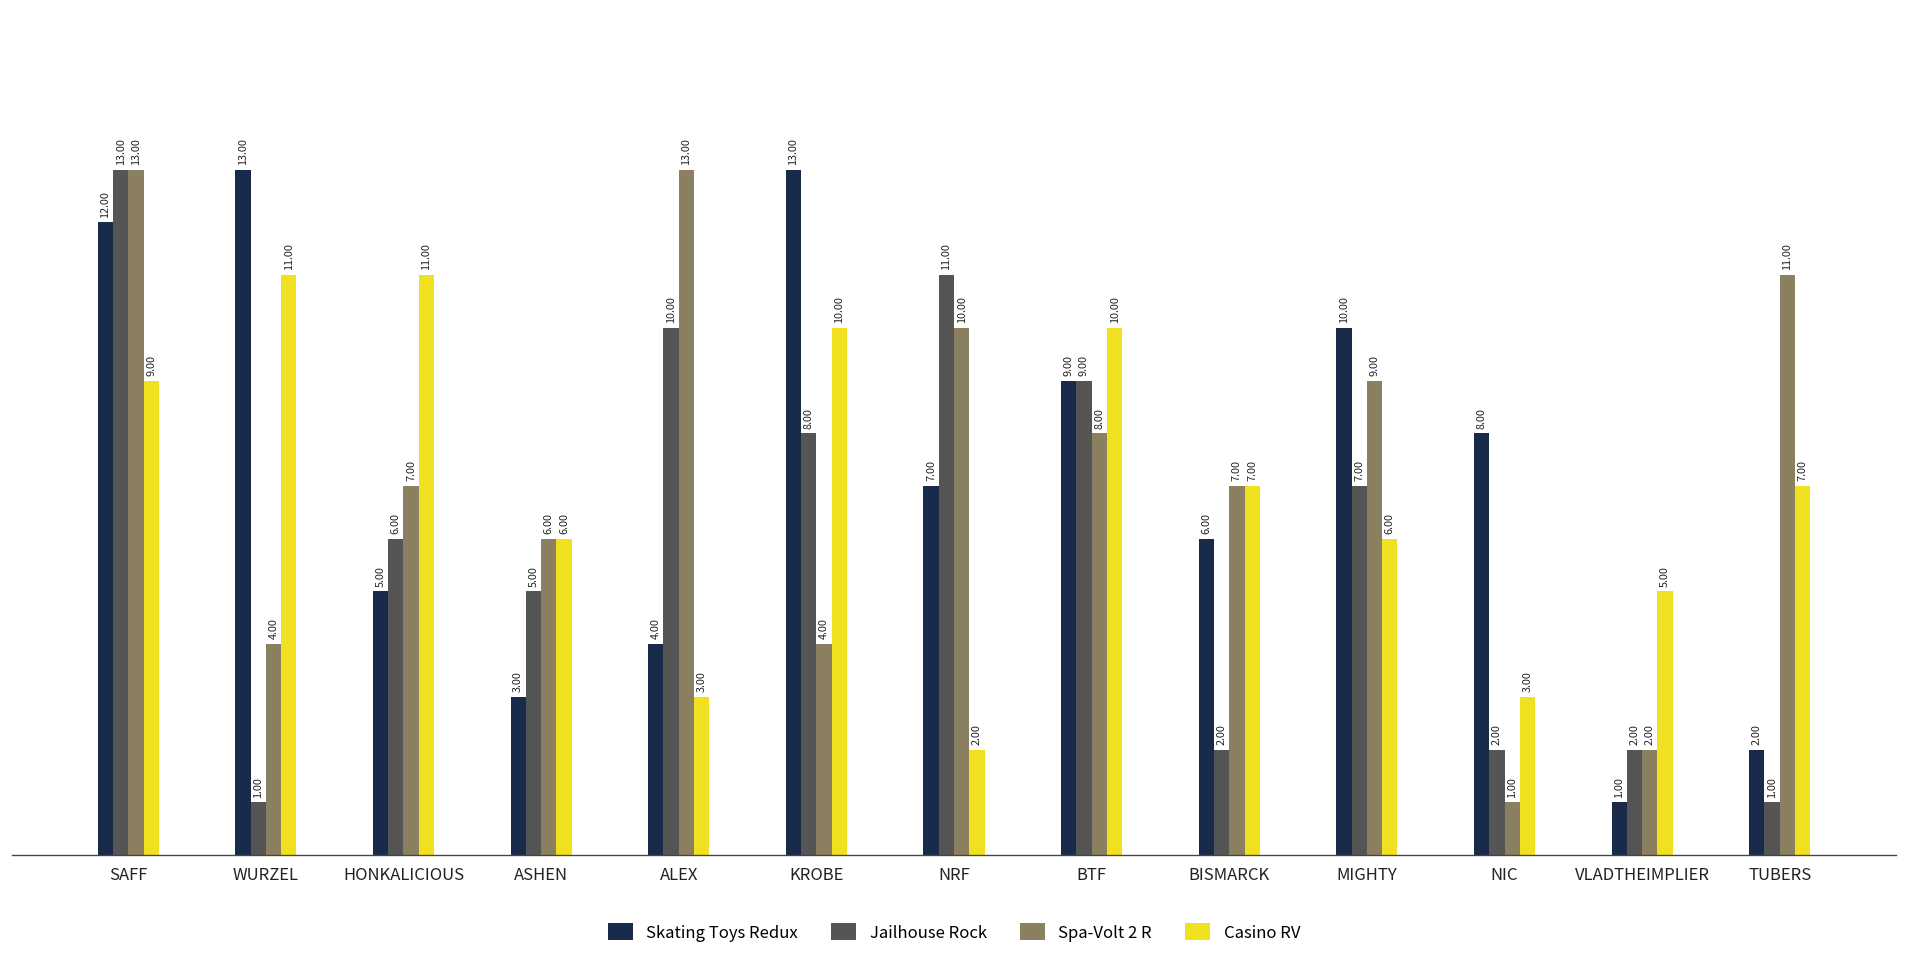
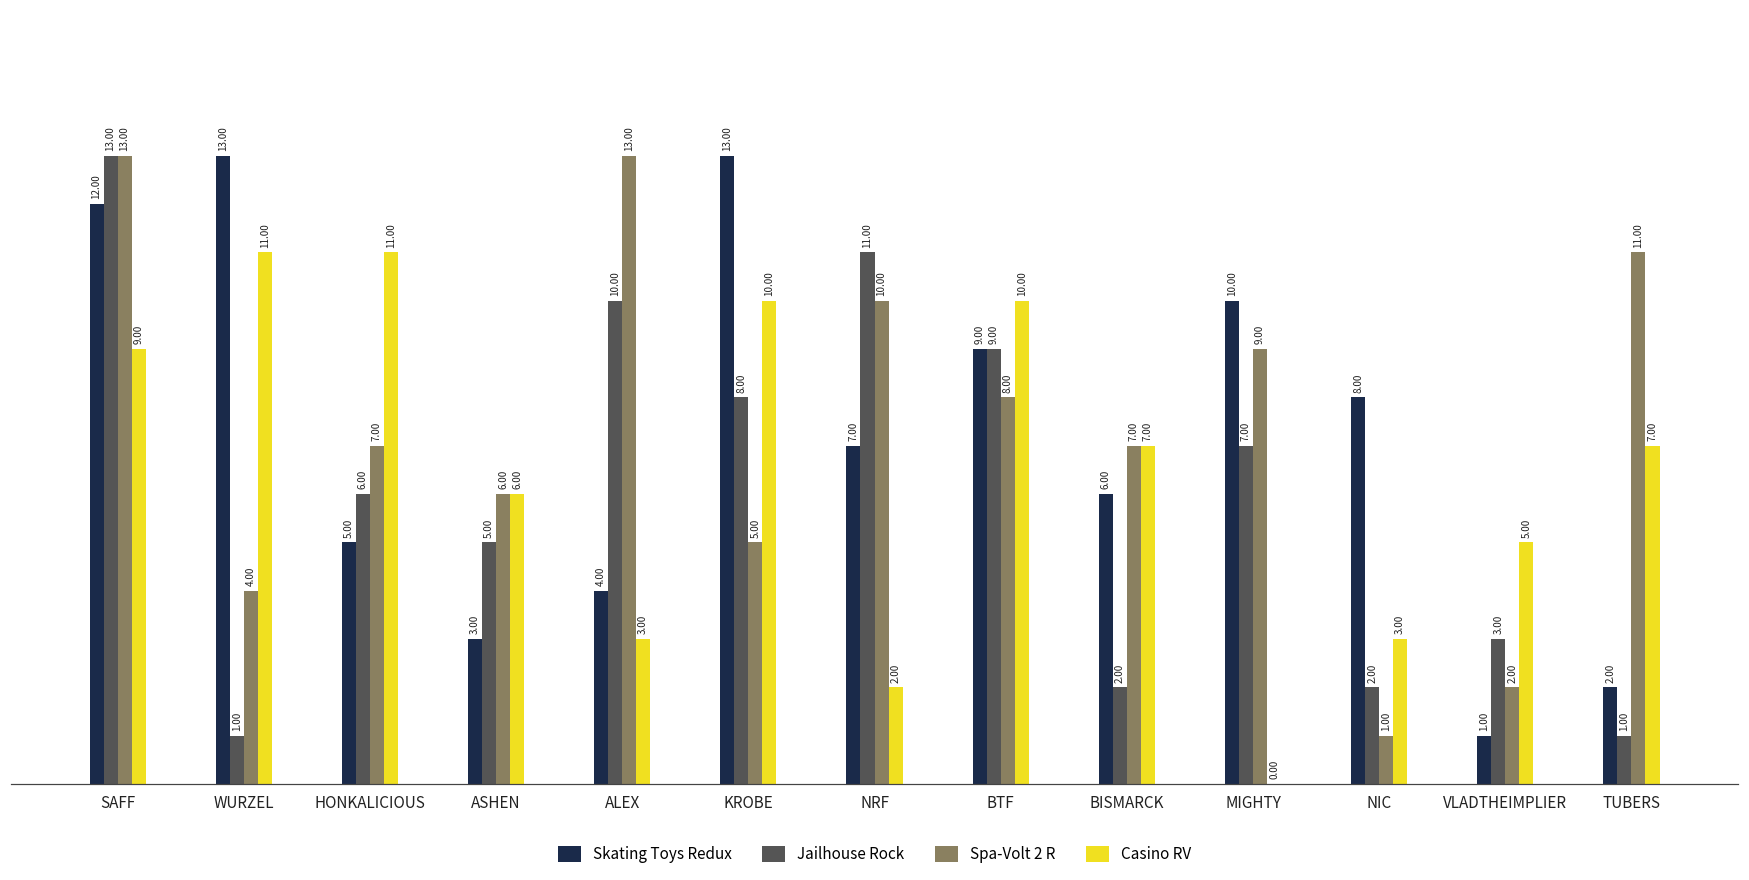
  {
    "Skating Toys Redux": {
      "SAFF": 12.00,
      "WURZEL": 13.00,
      "HONKALICIOUS": 5.00,
      "ASHEN": 3.00,
      "ALEX": 4.00,
      "KROBE": 13.00,
      "NRF": 7.00,
      "BTF": 9.00,
      "BISMARCK": 6.00,
      "MIGHTY": 10.00,
      "NIC": 8.00,
      "VLADTHEIMPLIER": 1.00,
      "TUBERS": 2.00
    },
    "Jailhouse Rock": {
      "SAFF": 13.00,
      "WURZEL": 1.00,
      "HONKALICIOUS": 6.00,
      "ASHEN": 5.00,
      "ALEX": 10.00,
      "KROBE": 8.00,
      "NRF": 11.00,
      "BTF": 9.00,
      "BISMARCK": 2.00,
      "MIGHTY": 7.00,
      "NIC": 2.00,
-     "VLADTHEIMPLIER": 2.00,
+     "VLADTHEIMPLIER": 3.00,
      "TUBERS": 1.00
    },
    "Spa-Volt 2 R": {
      "SAFF": 13.00,
      "WURZEL": 4.00,
      "HONKALICIOUS": 7.00,
      "ASHEN": 6.00,
      "ALEX": 13.00,
-     "KROBE": 4.00,
+     "KROBE": 5.00,
      "NRF": 10.00,
      "BTF": 8.00,
      "BISMARCK": 7.00,
      "MIGHTY": 9.00,
      "NIC": 1.00,
      "VLADTHEIMPLIER": 2.00,
      "TUBERS": 11.00
    },
    "Casino RV": {
      "SAFF": 9.00,
      "WURZEL": 11.00,
      "HONKALICIOUS": 11.00,
      "ASHEN": 6.00,
      "ALEX": 3.00,
      "KROBE": 10.00,
      "NRF": 2.00,
      "BTF": 10.00,
      "BISMARCK": 7.00,
-     "MIGHTY": 6.00,
+     "MIGHTY": 0.00,
      "NIC": 3.00,
      "VLADTHEIMPLIER": 5.00,
      "TUBERS": 7.00
    }
  }
